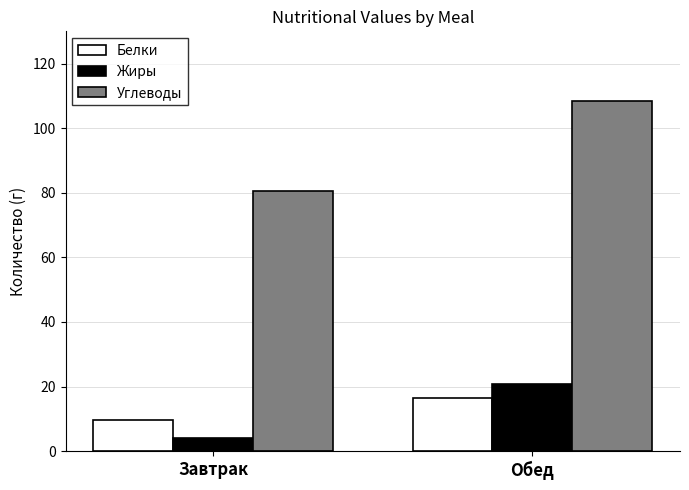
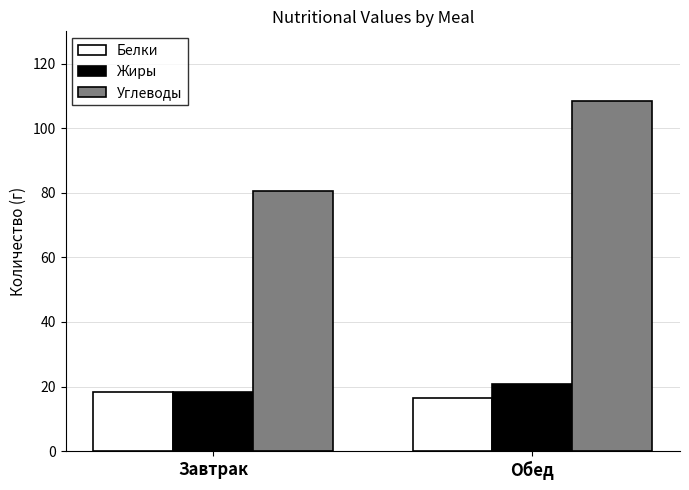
  {
    "Белки": {
-     "Завтрак": 10,
+     "Завтрак": 18,
      "Обед": 16
    },
    "Жиры": {
-     "Завтрак": 4,
+     "Завтрак": 18,
      "Обед": 21
    },
    "Углеводы": {
      "Завтрак": 81,
      "Обед": 108
    }
  }
